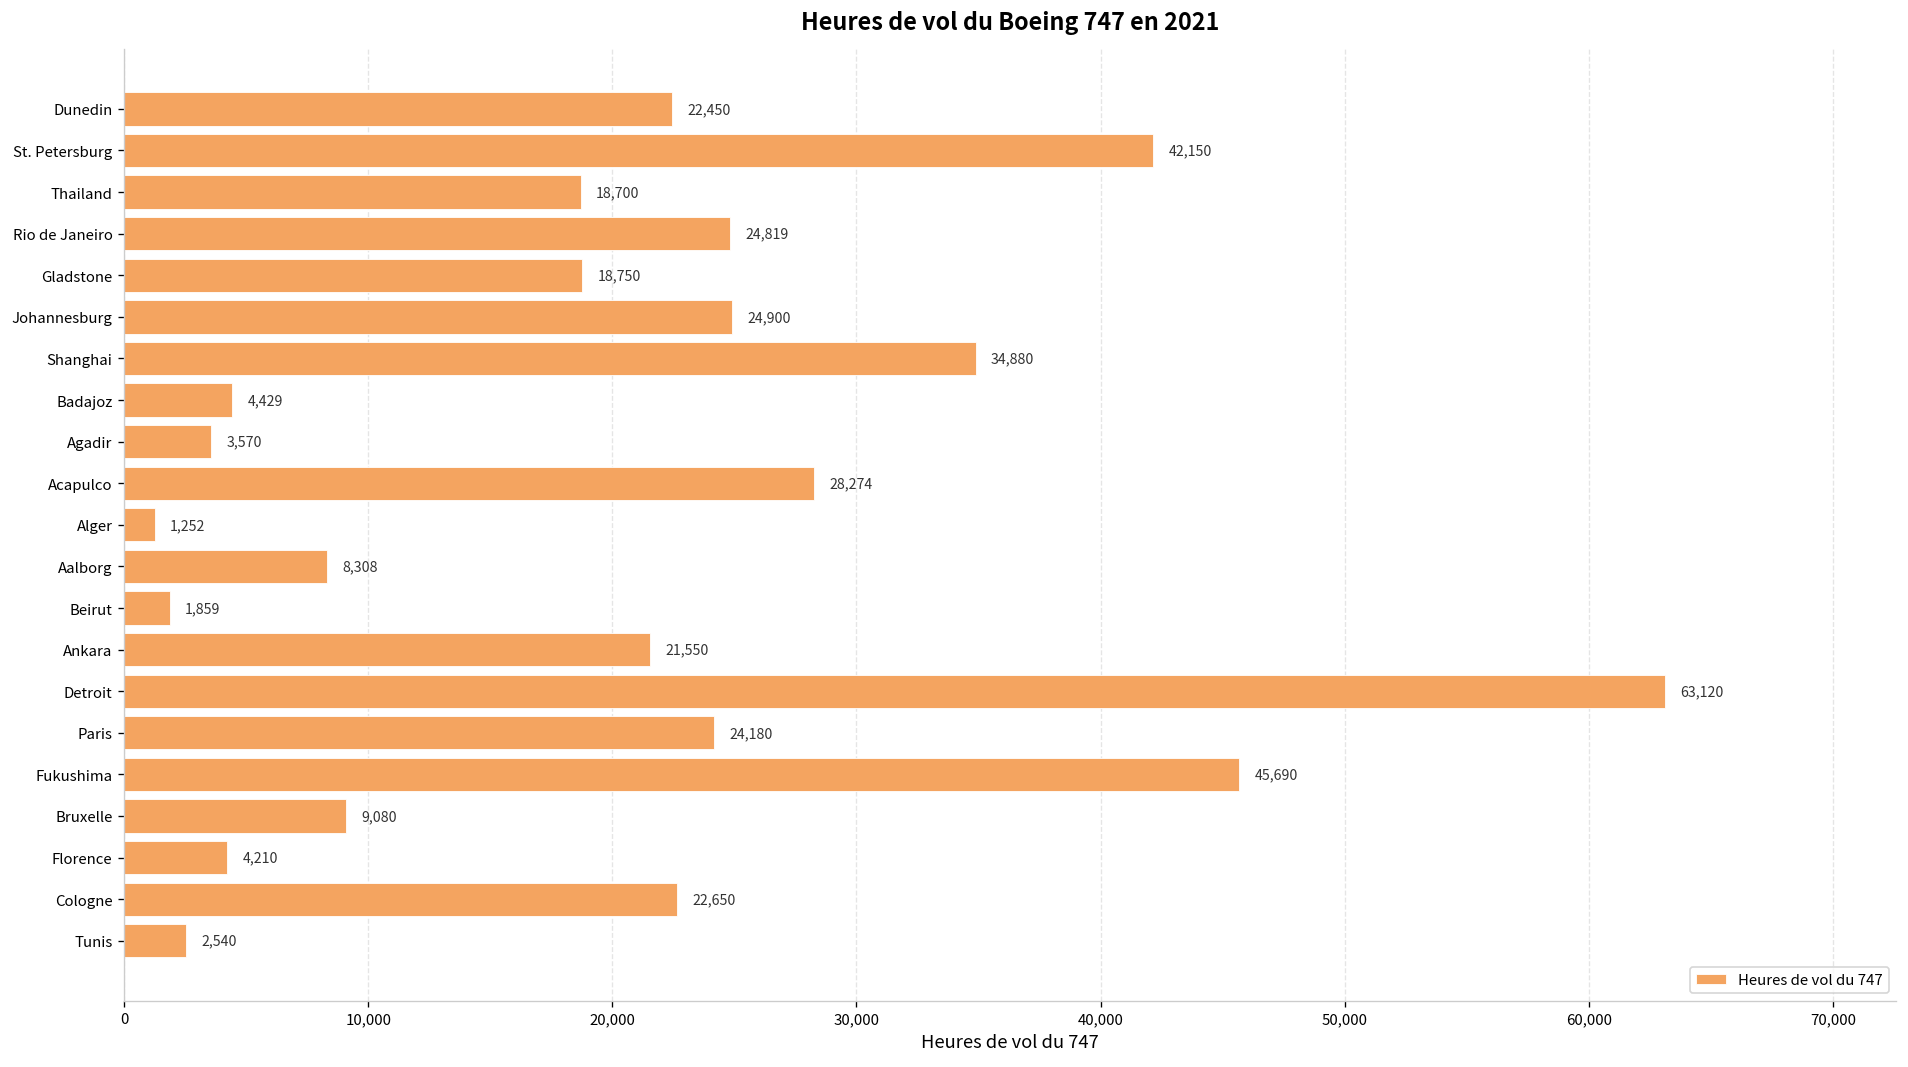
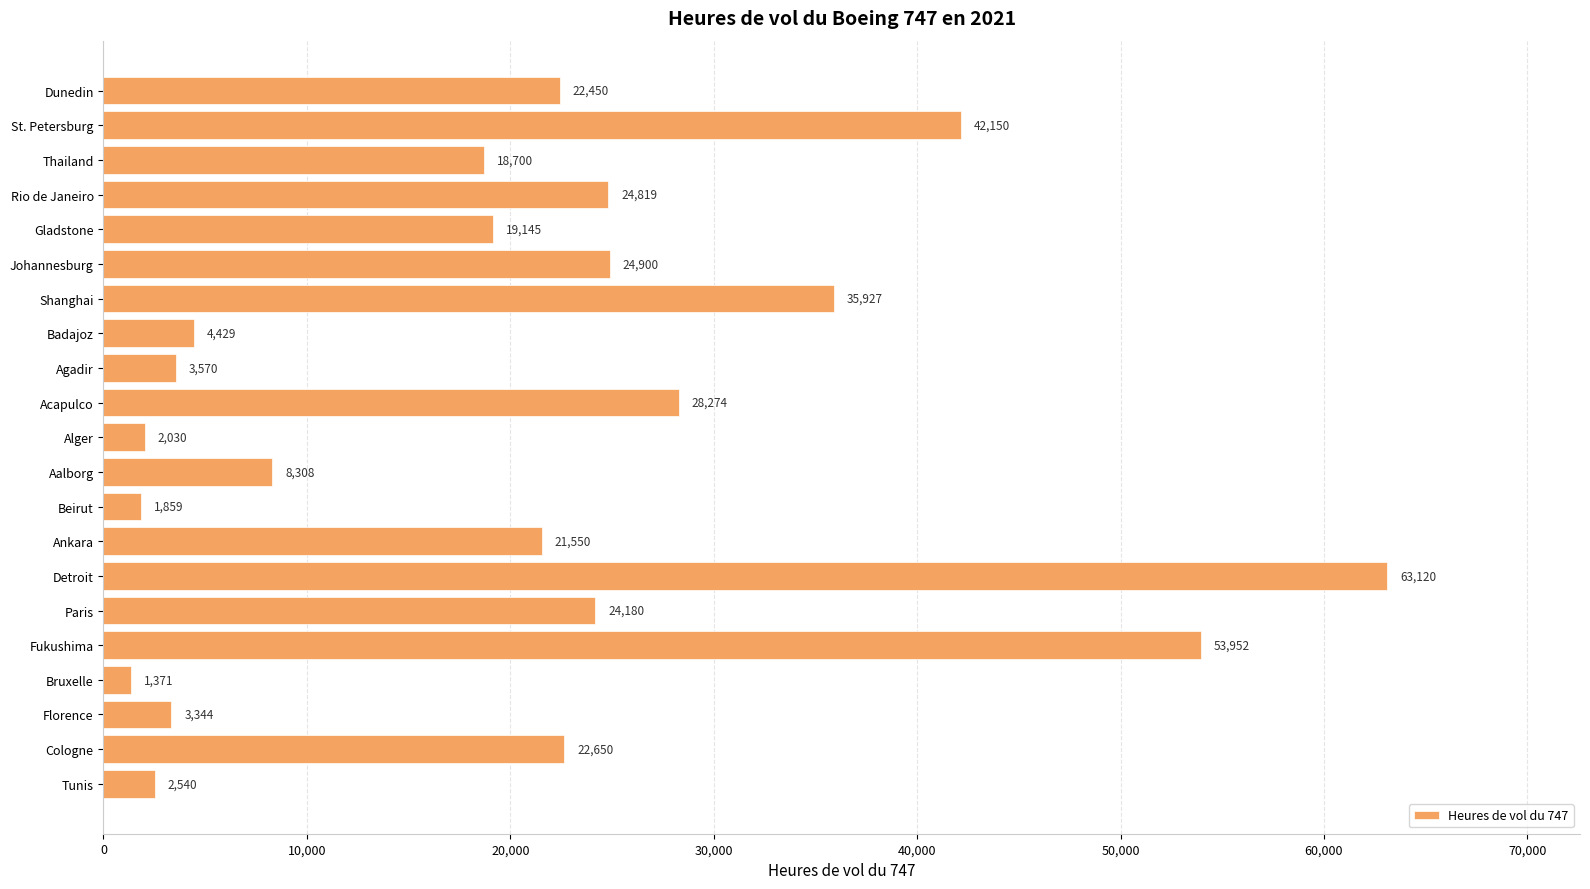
  {
    "Dunedin": "22,450",
    "St. Petersburg": "42,150",
    "Thailand": "18,700",
    "Rio de Janeiro": "24,819",
-   "Gladstone": "18,750",
+   "Gladstone": "19,145",
    "Johannesburg": "24,900",
-   "Shanghai": "34,880",
+   "Shanghai": "35,927",
    "Badajoz": "4,429",
    "Agadir": "3,570",
    "Acapulco": "28,274",
-   "Alger": "1,252",
+   "Alger": "2,030",
    "Aalborg": "8,308",
    "Beirut": "1,859",
    "Ankara": "21,550",
    "Detroit": "63,120",
    "Paris": "24,180",
-   "Fukushima": "45,690",
-   "Bruxelle": "9,080",
-   "Florence": "4,210",
+   "Fukushima": "53,952",
+   "Bruxelle": "1,371",
+   "Florence": "3,344",
    "Cologne": "22,650",
    "Tunis": "2,540"
  }
